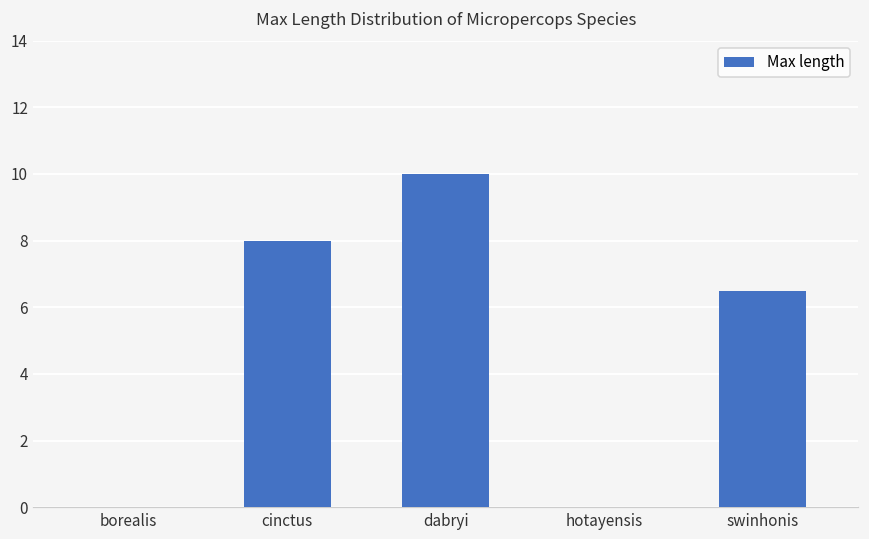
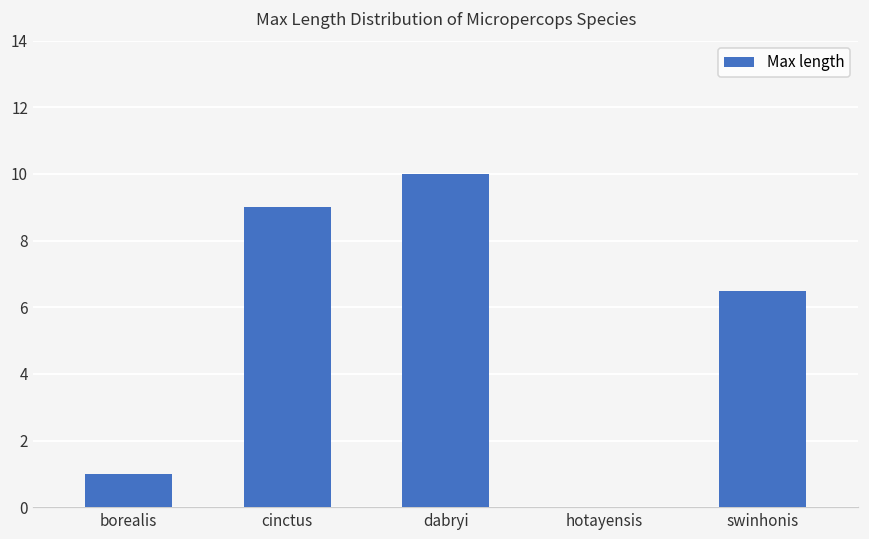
  {
-   "borealis": 0,
-   "cinctus": 8,
+   "borealis": 1,
+   "cinctus": 9,
    "dabryi": 10,
    "hotayensis": 0,
    "swinhonis": 6.5
  }
